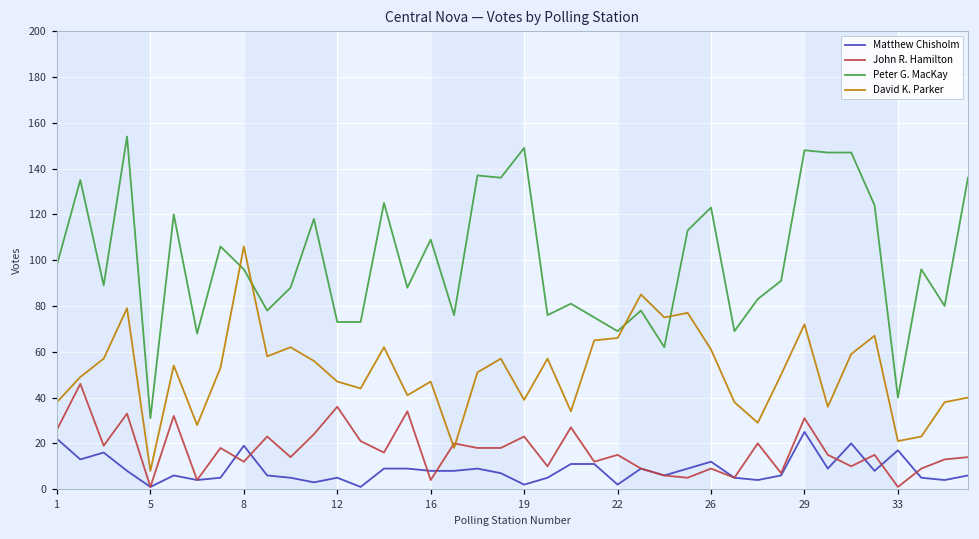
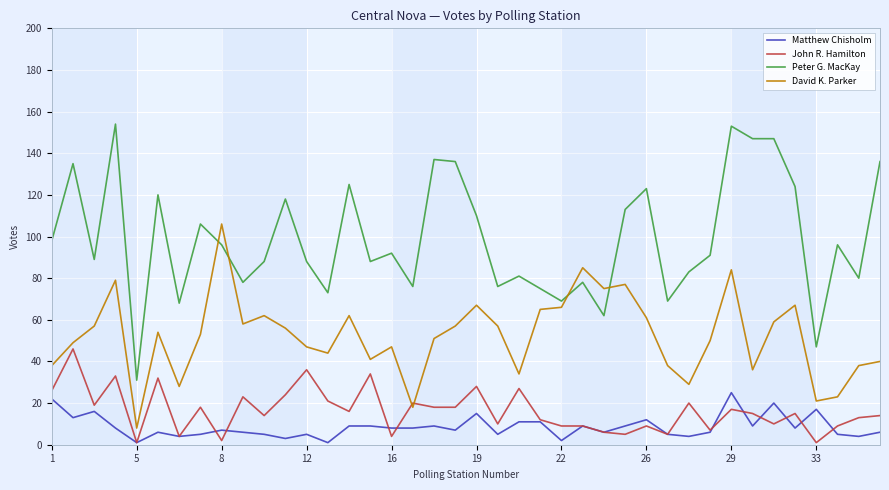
  {
    "Matthew Chisholm": {
      "1": 22,
-     "8": 19,
+     "8": 7,
      "12": 5,
      "16": 8,
-     "19": 2,
+     "19": 15,
      "22": 2,
      "26": 12,
      "29": 25,
      "33": 17
    },
    "John R. Hamilton": {
      "1": 26,
-     "8": 12,
+     "8": 2,
      "12": 36,
      "16": 4,
-     "19": 23,
-     "22": 15,
+     "19": 28,
+     "22": 9,
      "26": 9,
-     "29": 31,
+     "29": 17,
      "33": 1
    },
    "Peter G. MacKay": {
      "1": 98,
      "5": 31,
      "8": 96,
-     "12": 73,
-     "16": 109,
-     "19": 149,
+     "12": 88,
+     "16": 92,
+     "19": 110,
      "22": 69,
      "26": 123,
-     "29": 148,
-     "33": 40
+     "29": 153,
+     "33": 47
    },
    "David K. Parker": {
      "1": 38,
      "5": 8,
      "8": 106,
      "12": 47,
      "16": 47,
-     "19": 39,
+     "19": 67,
      "22": 66,
      "26": 61,
-     "29": 72,
+     "29": 84,
      "33": 21
    }
  }
